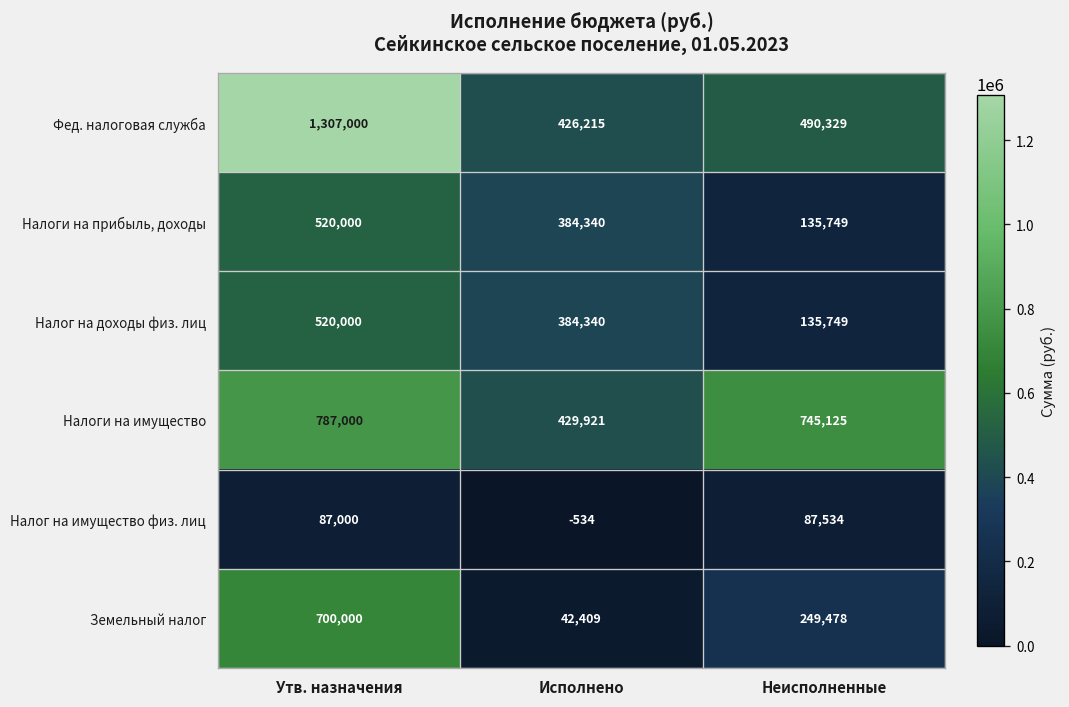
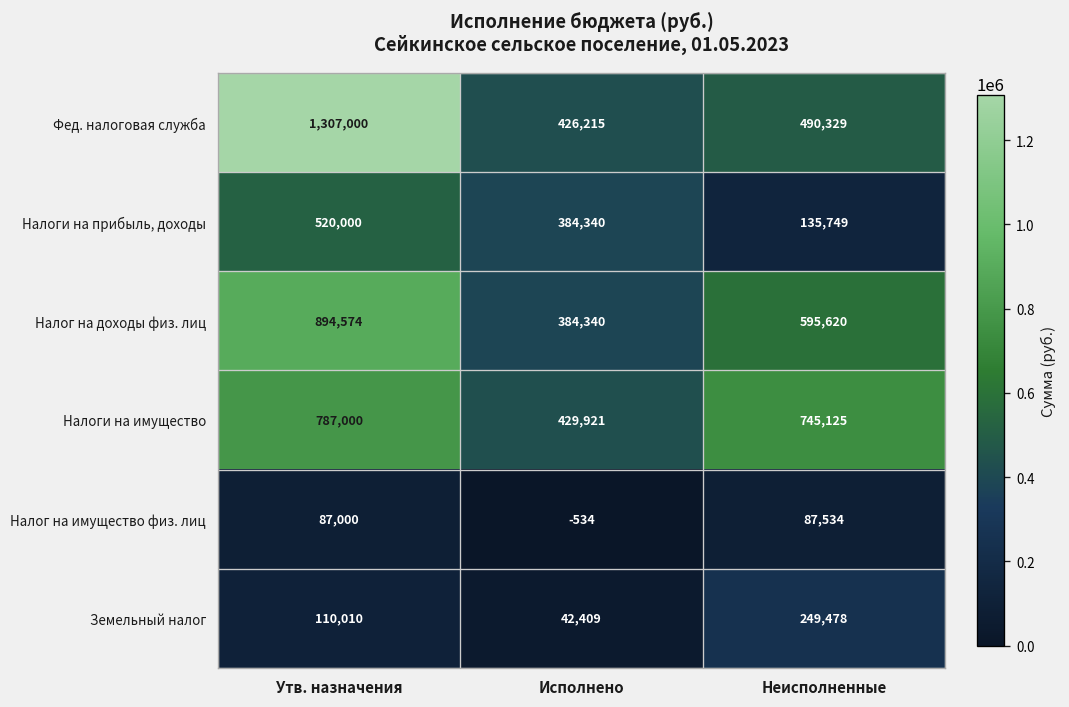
  {
    "Фед. налоговая служба": {
      "Утв. назначения": "1,307,000",
      "Исполнено": "426,215",
      "Неисполненные": "490,329"
    },
    "Налоги на прибыль, доходы": {
      "Утв. назначения": "520,000",
      "Исполнено": "384,340",
      "Неисполненные": "135,749"
    },
    "Налог на доходы физ. лиц": {
-     "Утв. назначения": "520,000",
+     "Утв. назначения": "894,574",
      "Исполнено": "384,340",
-     "Неисполненные": "135,749"
+     "Неисполненные": "595,620"
    },
    "Налоги на имущество": {
      "Утв. назначения": "787,000",
      "Исполнено": "429,921",
      "Неисполненные": "745,125"
    },
    "Налог на имущество физ. лиц": {
      "Утв. назначения": "87,000",
      "Исполнено": "-534",
      "Неисполненные": "87,534"
    },
    "Земельный налог": {
-     "Утв. назначения": "700,000",
+     "Утв. назначения": "110,010",
      "Исполнено": "42,409",
      "Неисполненные": "249,478"
    }
  }
